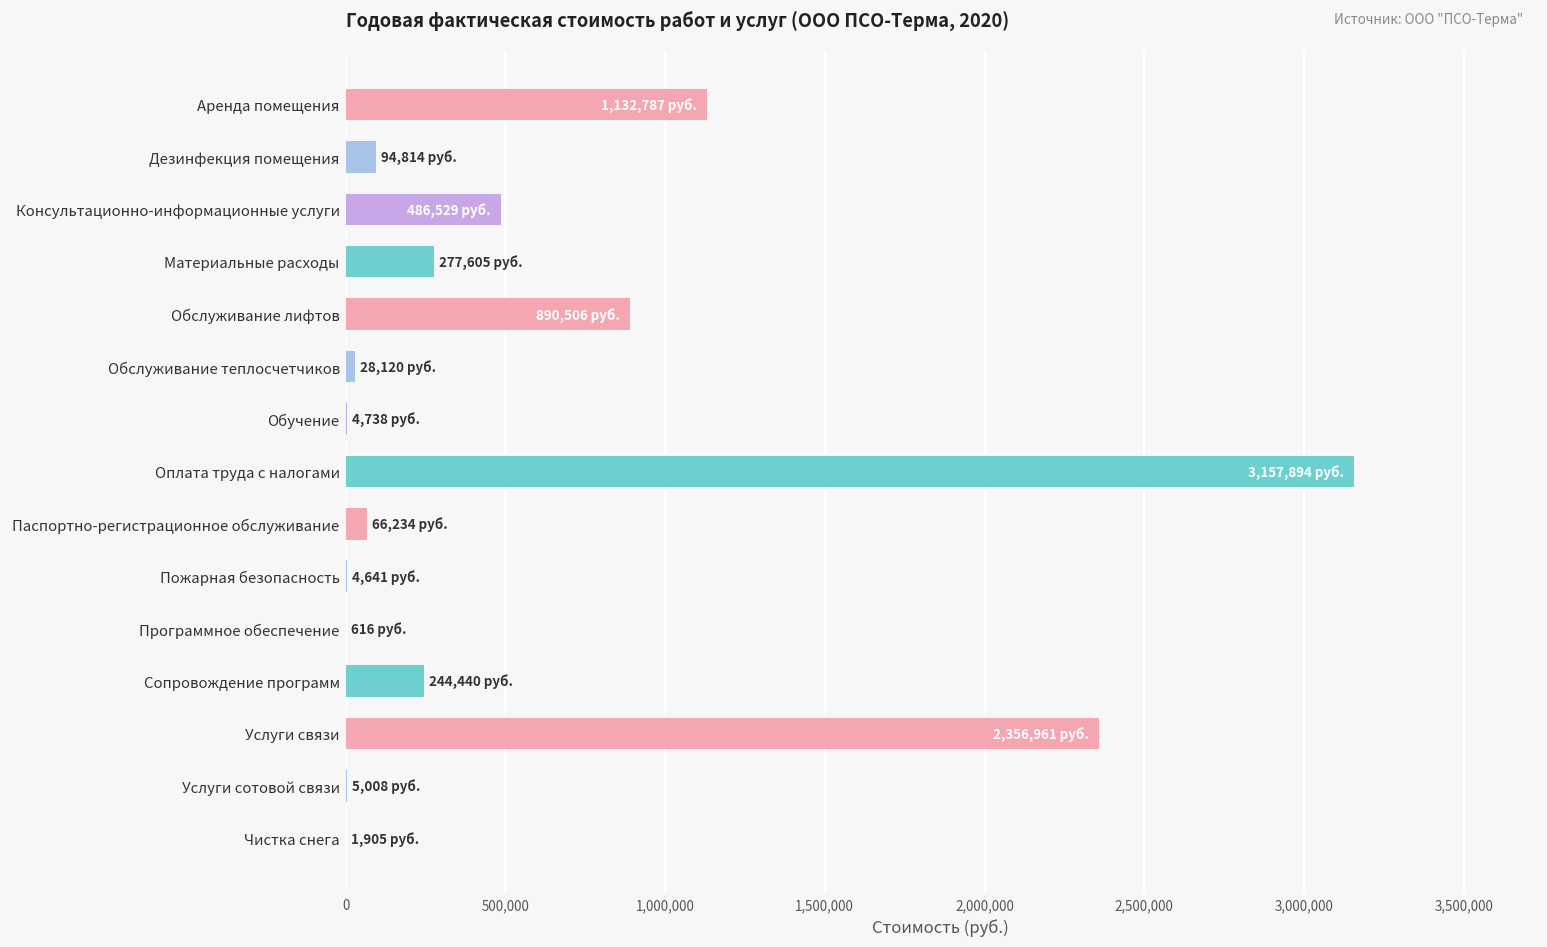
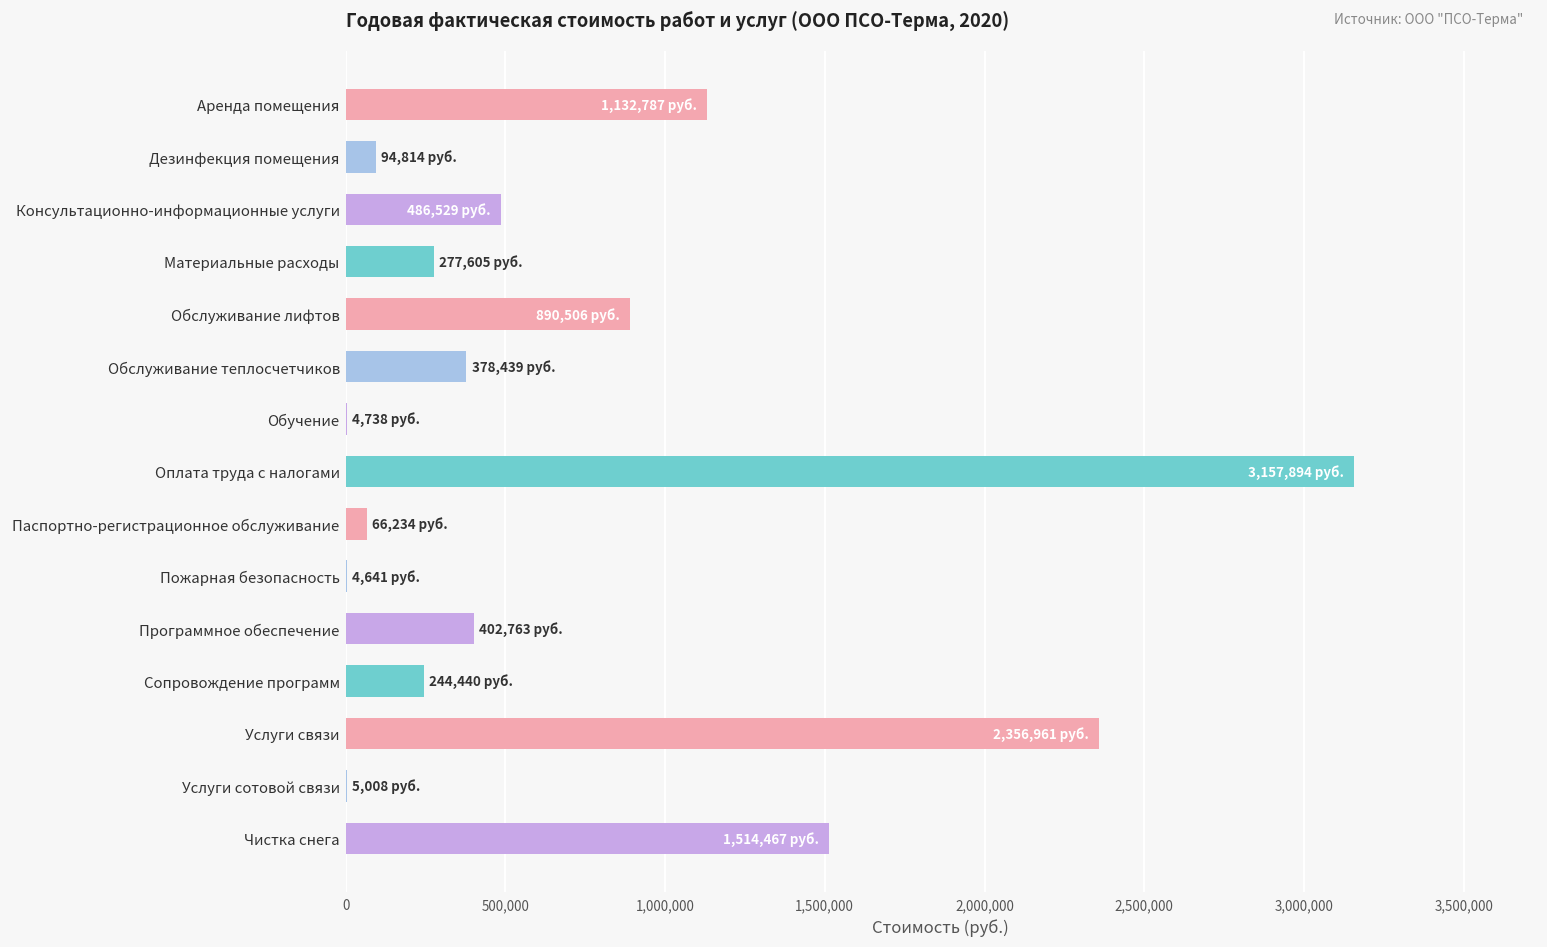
  {
    "Аренда помещения": "1,132,787",
    "Дезинфекция помещения": "94,814",
    "Консультационно-информационные услуги": "486,529",
    "Материальные расходы": "277,605",
    "Обслуживание лифтов": "890,506",
-   "Обслуживание теплосчетчиков": "28,120",
+   "Обслуживание теплосчетчиков": "378,439",
    "Обучение": "4,738",
    "Оплата труда с налогами": "3,157,894",
    "Паспортно-регистрационное обслуживание": "66,234",
    "Пожарная безопасность": "4,641",
-   "Программное обеспечение": "616",
+   "Программное обеспечение": "402,763",
    "Сопровождение программ": "244,440",
    "Услуги связи": "2,356,961",
    "Услуги сотовой связи": "5,008",
-   "Чистка снега": "1,905"
+   "Чистка снега": "1,514,467"
  }
